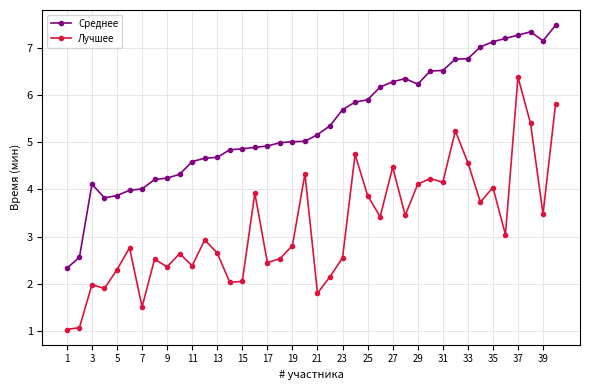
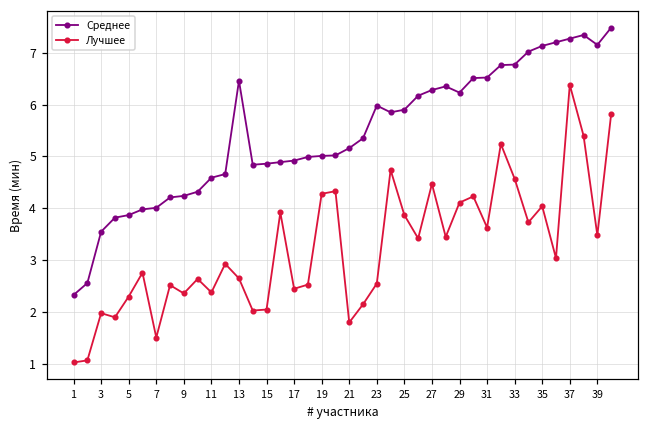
  {
    "Среднее": {
      "1": 2.3,
-     "3": 4.1,
+     "3": 3.6,
      "5": 3.9,
      "7": 4.0,
      "9": 4.2,
      "11": 4.6,
-     "13": 4.7,
+     "13": 6.5,
      "15": 4.9,
      "17": 4.9,
      "19": 5.0,
      "21": 5.2,
-     "23": 5.7,
+     "23": 6.0,
      "25": 5.9,
      "27": 6.3,
      "29": 6.2,
      "31": 6.5,
      "33": 6.8,
      "35": 7.1,
      "37": 7.3,
      "39": 7.2
    },
    "Лучшее": {
      "1": 1.0,
      "3": 2.0,
      "5": 2.3,
      "7": 1.5,
      "9": 2.4,
      "11": 2.4,
      "13": 2.7,
      "15": 2.1,
      "17": 2.5,
-     "19": 2.8,
+     "19": 4.3,
      "21": 1.8,
      "23": 2.6,
      "25": 3.9,
      "27": 4.5,
      "29": 4.1,
-     "31": 4.2,
+     "31": 3.6,
      "33": 4.6,
      "35": 4.0,
      "37": 6.4,
      "39": 3.5
    }
  }
